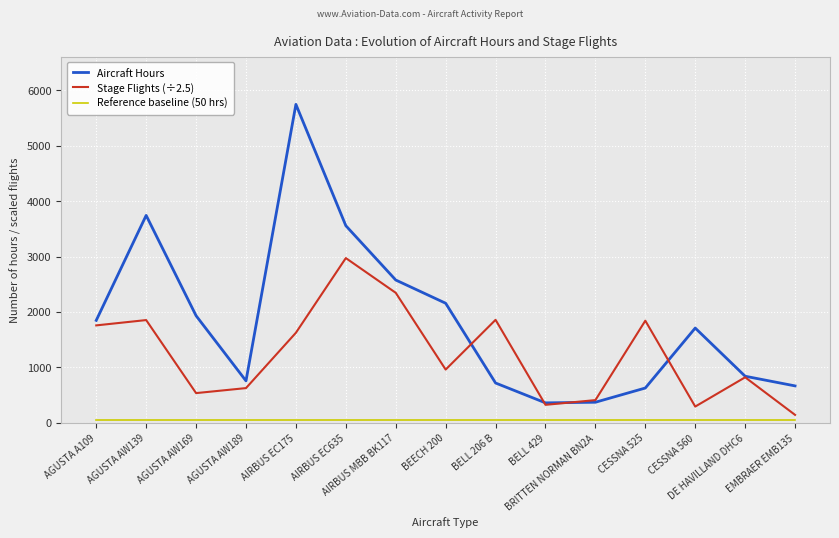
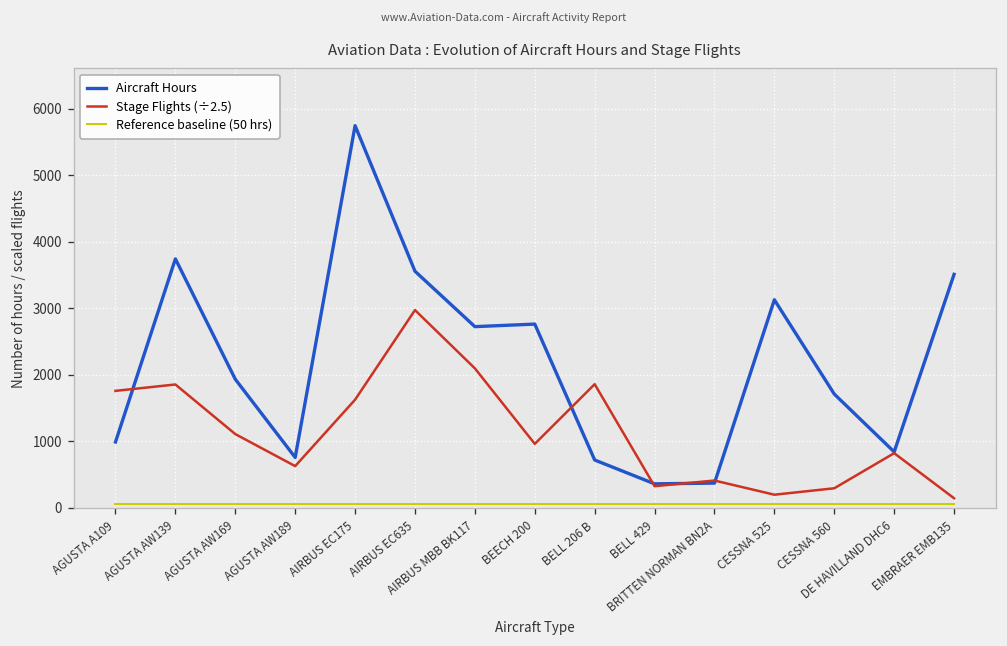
  {
    "Aircraft Hours": {
-     "AGUSTA A109": 1800,
+     "AGUSTA A109": 1000,
      "AGUSTA AW139": 3700,
      "AGUSTA AW169": 1900,
      "AGUSTA AW189": 800,
      "AIRBUS EC175": 5700,
      "AIRBUS EC635": 3600,
-     "AIRBUS MBB BK117": 2600,
-     "BEECH 200": 2200,
+     "AIRBUS MBB BK117": 2700,
+     "BEECH 200": 2800,
      "BELL 206 B": 700,
-     "CESSNA 525": 600,
+     "CESSNA 525": 3100,
      "CESSNA 560": 1700,
-     "EMBRAER EMB135": 700
+     "EMBRAER EMB135": 3500
    },
    "Stage Flights (÷2.5)": {
      "AGUSTA A109": 1800,
      "AGUSTA AW139": 1900,
-     "AGUSTA AW169": 500,
+     "AGUSTA AW169": 1100,
      "AGUSTA AW189": 600,
      "AIRBUS EC175": 1600,
      "AIRBUS EC635": 3000,
-     "AIRBUS MBB BK117": 2300,
+     "AIRBUS MBB BK117": 2100,
      "BEECH 200": 1000,
      "BELL 206 B": 1900,
-     "CESSNA 525": 1800,
+     "CESSNA 525": 200,
      "CESSNA 560": 300,
      "EMBRAER EMB135": 100
    },
    "Reference baseline (50 hrs)": {
      "AGUSTA A109": 100,
      "AGUSTA AW139": 100,
      "AGUSTA AW169": 100,
      "AGUSTA AW189": 100,
      "AIRBUS EC175": 100,
      "AIRBUS EC635": 100,
      "AIRBUS MBB BK117": 100,
      "BEECH 200": 100,
      "BELL 206 B": 100,
      "BELL 429": 100,
      "BRITTEN NORMAN BN2A": 100,
      "CESSNA 525": 100,
      "CESSNA 560": 100,
      "DE HAVILLAND DHC6": 100,
      "EMBRAER EMB135": 100
    }
  }
